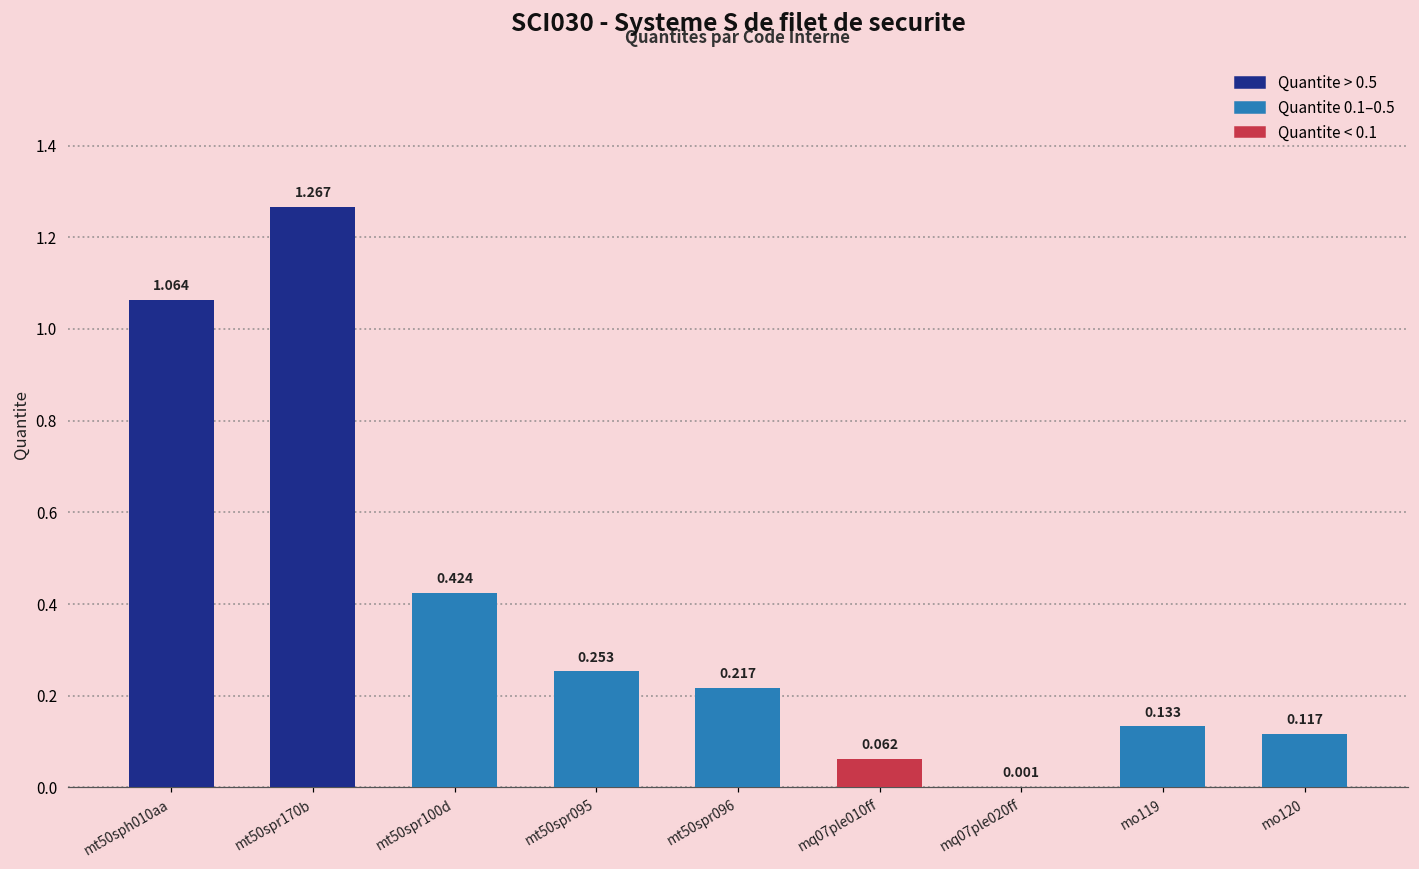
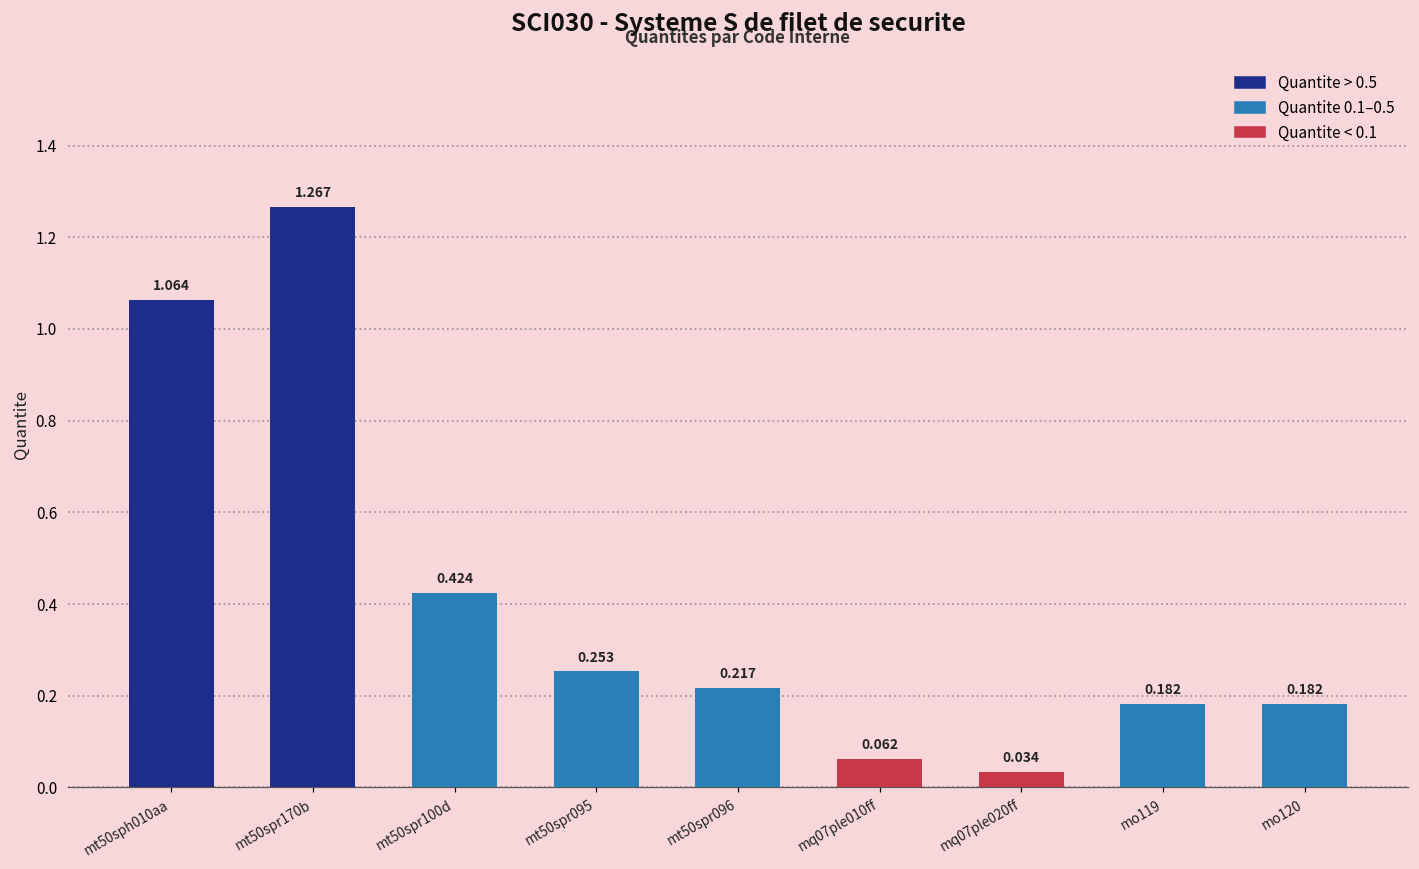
  {
    "mt50sph010aa": 1.064,
    "mt50spr170b": 1.267,
    "mt50spr100d": 0.424,
    "mt50spr095": 0.253,
    "mt50spr096": 0.217,
    "mq07ple010ff": 0.062,
-   "mq07ple020ff": 0.001,
-   "mo119": 0.133,
-   "mo120": 0.117
+   "mq07ple020ff": 0.034,
+   "mo119": 0.182,
+   "mo120": 0.182
  }
